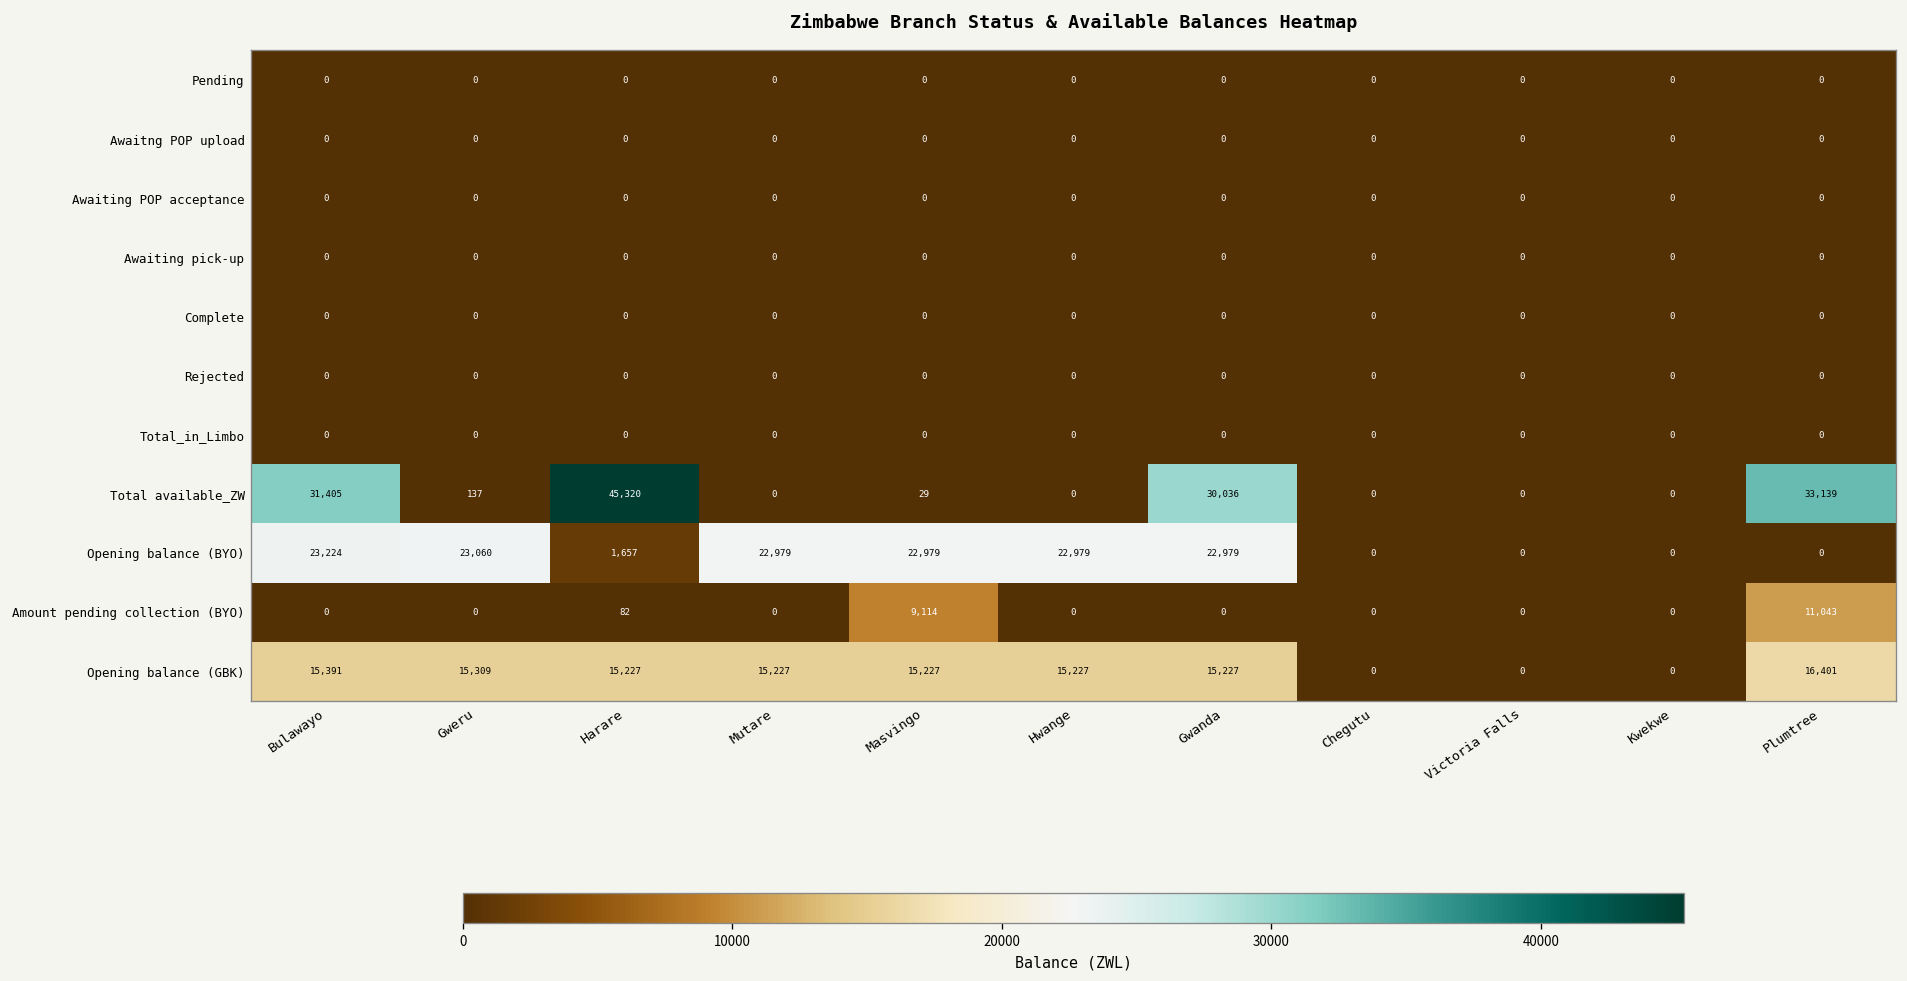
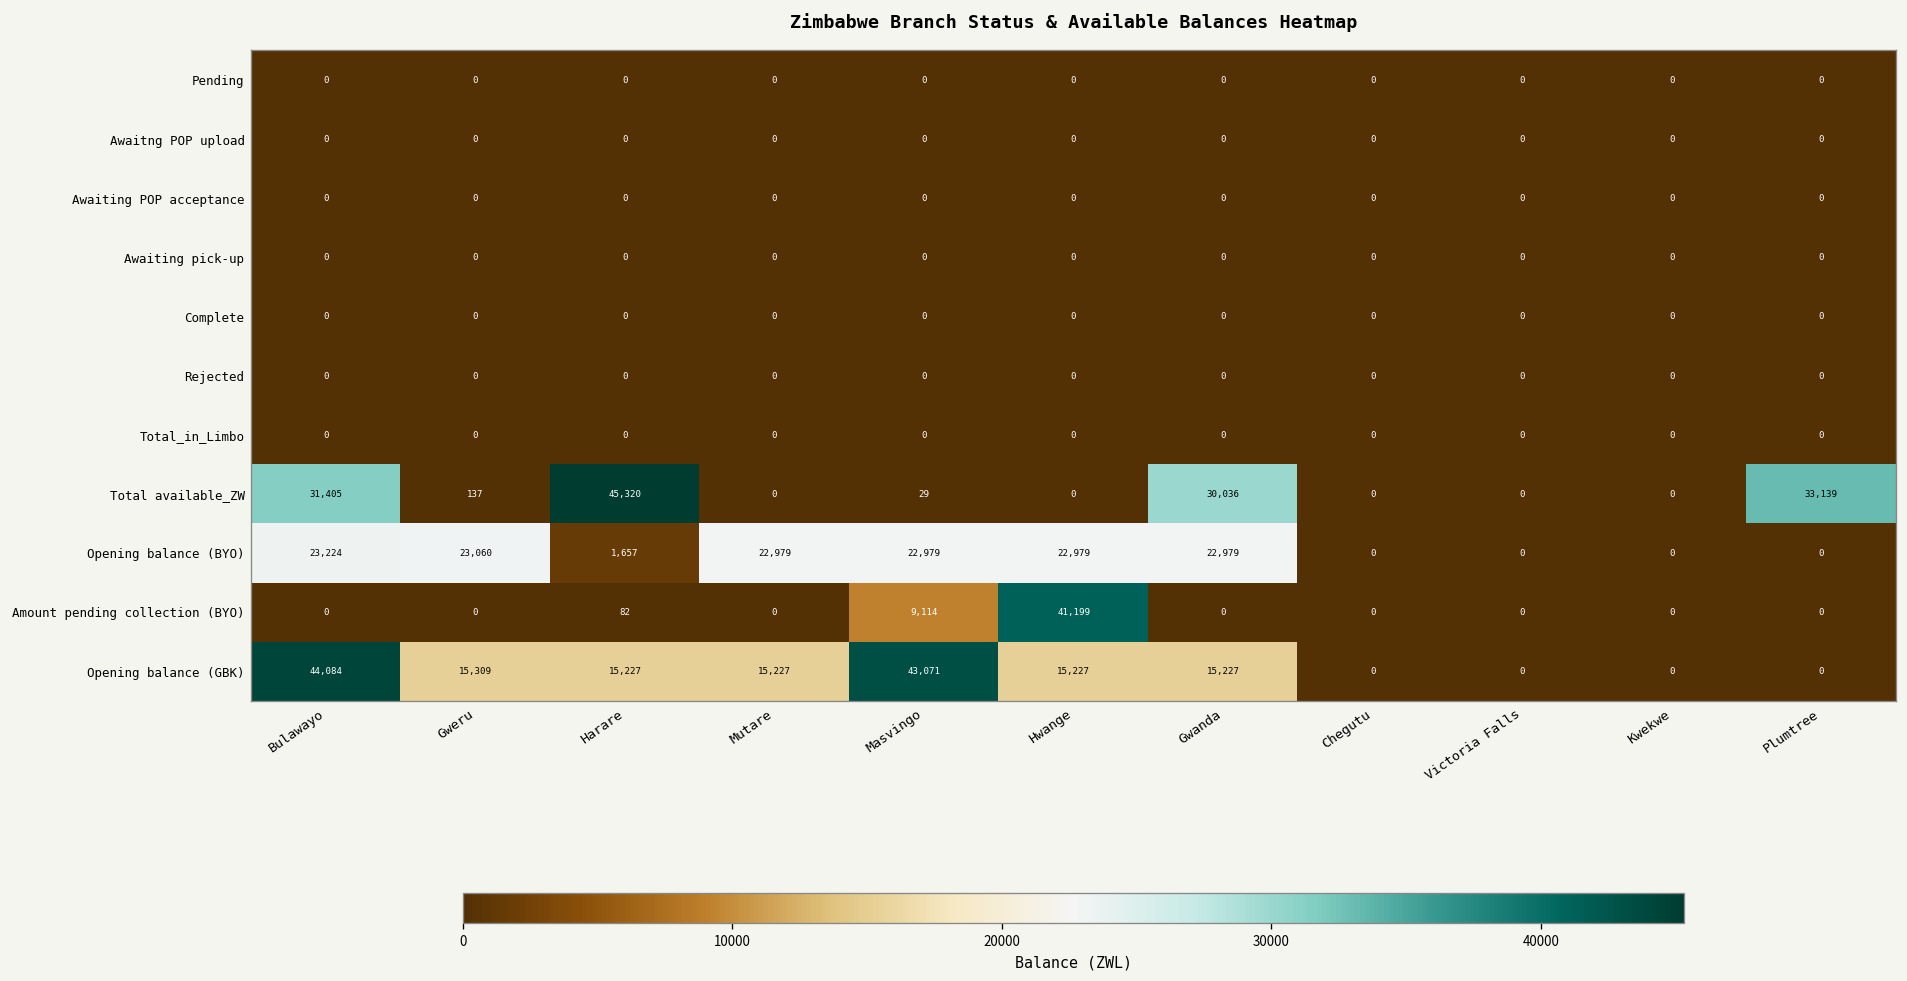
  {
    "Pending": {
      "Bulawayo": "0",
      "Gweru": "0",
      "Harare": "0",
      "Mutare": "0",
      "Masvingo": "0",
      "Hwange": "0",
      "Gwanda": "0",
      "Chegutu": "0",
      "Victoria Falls": "0",
      "Kwekwe": "0",
      "Plumtree": "0"
    },
    "Awaitng POP upload": {
      "Bulawayo": "0",
      "Gweru": "0",
      "Harare": "0",
      "Mutare": "0",
      "Masvingo": "0",
      "Hwange": "0",
      "Gwanda": "0",
      "Chegutu": "0",
      "Victoria Falls": "0",
      "Kwekwe": "0",
      "Plumtree": "0"
    },
    "Awaiting POP acceptance": {
      "Bulawayo": "0",
      "Gweru": "0",
      "Harare": "0",
      "Mutare": "0",
      "Masvingo": "0",
      "Hwange": "0",
      "Gwanda": "0",
      "Chegutu": "0",
      "Victoria Falls": "0",
      "Kwekwe": "0",
      "Plumtree": "0"
    },
    "Awaiting pick-up": {
      "Bulawayo": "0",
      "Gweru": "0",
      "Harare": "0",
      "Mutare": "0",
      "Masvingo": "0",
      "Hwange": "0",
      "Gwanda": "0",
      "Chegutu": "0",
      "Victoria Falls": "0",
      "Kwekwe": "0",
      "Plumtree": "0"
    },
    "Complete": {
      "Bulawayo": "0",
      "Gweru": "0",
      "Harare": "0",
      "Mutare": "0",
      "Masvingo": "0",
      "Hwange": "0",
      "Gwanda": "0",
      "Chegutu": "0",
      "Victoria Falls": "0",
      "Kwekwe": "0",
      "Plumtree": "0"
    },
    "Rejected": {
      "Bulawayo": "0",
      "Gweru": "0",
      "Harare": "0",
      "Mutare": "0",
      "Masvingo": "0",
      "Hwange": "0",
      "Gwanda": "0",
      "Chegutu": "0",
      "Victoria Falls": "0",
      "Kwekwe": "0",
      "Plumtree": "0"
    },
    "Total_in_Limbo": {
      "Bulawayo": "0",
      "Gweru": "0",
      "Harare": "0",
      "Mutare": "0",
      "Masvingo": "0",
      "Hwange": "0",
      "Gwanda": "0",
      "Chegutu": "0",
      "Victoria Falls": "0",
      "Kwekwe": "0",
      "Plumtree": "0"
    },
    "Total available_ZW": {
      "Bulawayo": "31,405",
      "Gweru": "137",
      "Harare": "45,320",
      "Mutare": "0",
      "Masvingo": "29",
      "Hwange": "0",
      "Gwanda": "30,036",
      "Chegutu": "0",
      "Victoria Falls": "0",
      "Kwekwe": "0",
      "Plumtree": "33,139"
    },
    "Opening balance (BYO)": {
      "Bulawayo": "23,224",
      "Gweru": "23,060",
      "Harare": "1,657",
      "Mutare": "22,979",
      "Masvingo": "22,979",
      "Hwange": "22,979",
      "Gwanda": "22,979",
      "Chegutu": "0",
      "Victoria Falls": "0",
      "Kwekwe": "0",
      "Plumtree": "0"
    },
    "Amount pending collection (BYO)": {
      "Bulawayo": "0",
      "Gweru": "0",
      "Harare": "82",
      "Mutare": "0",
      "Masvingo": "9,114",
-     "Hwange": "0",
+     "Hwange": "41,199",
      "Gwanda": "0",
      "Chegutu": "0",
      "Victoria Falls": "0",
      "Kwekwe": "0",
-     "Plumtree": "11,043"
+     "Plumtree": "0"
    },
    "Opening balance (GBK)": {
-     "Bulawayo": "15,391",
+     "Bulawayo": "44,084",
      "Gweru": "15,309",
      "Harare": "15,227",
      "Mutare": "15,227",
-     "Masvingo": "15,227",
+     "Masvingo": "43,071",
      "Hwange": "15,227",
      "Gwanda": "15,227",
      "Chegutu": "0",
      "Victoria Falls": "0",
      "Kwekwe": "0",
-     "Plumtree": "16,401"
+     "Plumtree": "0"
    }
  }
